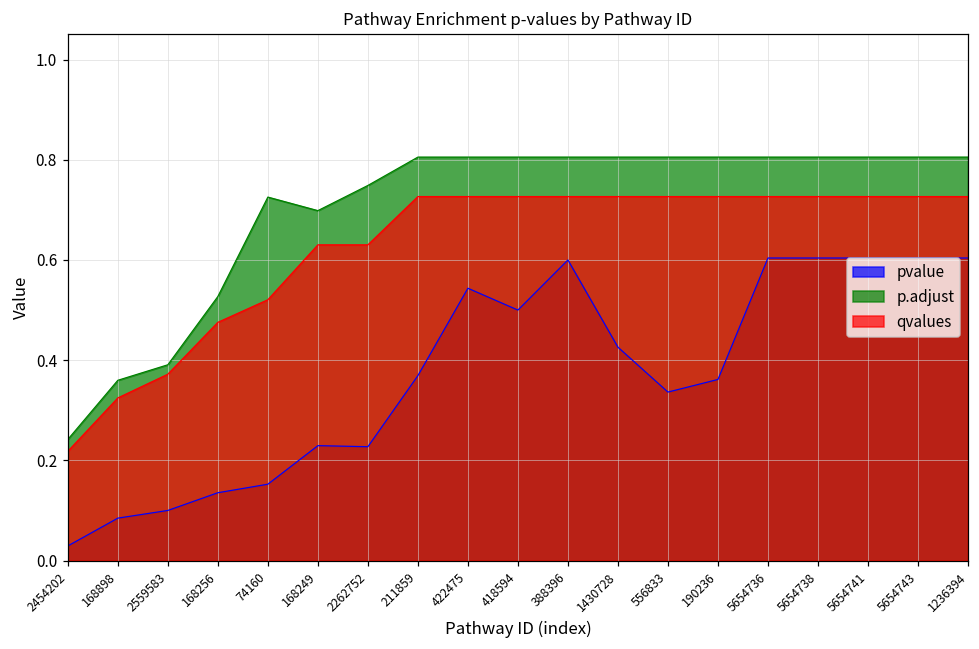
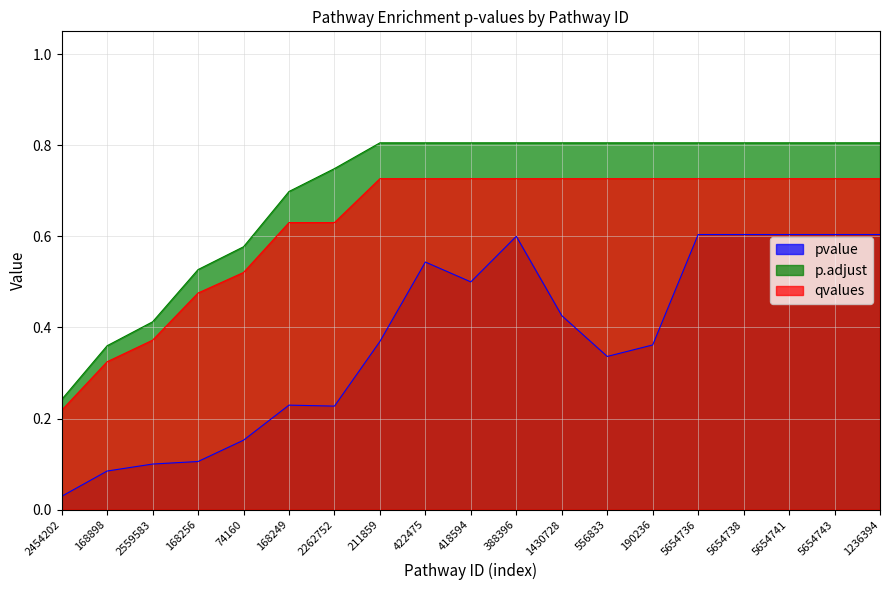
  {
    "pvalue": {
      "2454202": 0.03,
      "168898": 0.08,
      "2559583": 0.10,
-     "168256": 0.14,
+     "168256": 0.11,
      "74160": 0.15,
      "168249": 0.23,
      "2262752": 0.23,
      "211859": 0.37,
      "422475": 0.54,
      "418594": 0.50,
      "388396": 0.60,
      "1430728": 0.43,
      "556833": 0.34,
      "190236": 0.36,
      "5654736": 0.60,
      "5654738": 0.60,
      "5654741": 0.60,
      "5654743": 0.60,
      "1236394": 0.60
    },
    "p.adjust": {
      "2454202": 0.24,
      "168898": 0.36,
-     "2559583": 0.39,
+     "2559583": 0.41,
      "168256": 0.53,
-     "74160": 0.73,
+     "74160": 0.58,
      "168249": 0.70,
      "2262752": 0.75,
      "211859": 0.81,
      "422475": 0.81,
      "418594": 0.81,
      "388396": 0.81,
      "1430728": 0.81,
      "556833": 0.81,
      "190236": 0.81,
      "5654736": 0.81,
      "5654738": 0.81,
      "5654741": 0.81,
      "5654743": 0.81,
      "1236394": 0.81
    },
    "qvalues": {
      "2454202": 0.22,
      "168898": 0.32,
      "2559583": 0.37,
      "168256": 0.48,
      "74160": 0.52,
      "168249": 0.63,
      "2262752": 0.63,
      "211859": 0.73,
      "422475": 0.73,
      "418594": 0.73,
      "388396": 0.73,
      "1430728": 0.73,
      "556833": 0.73,
      "190236": 0.73,
      "5654736": 0.73,
      "5654738": 0.73,
      "5654741": 0.73,
      "5654743": 0.73,
      "1236394": 0.73
    }
  }
